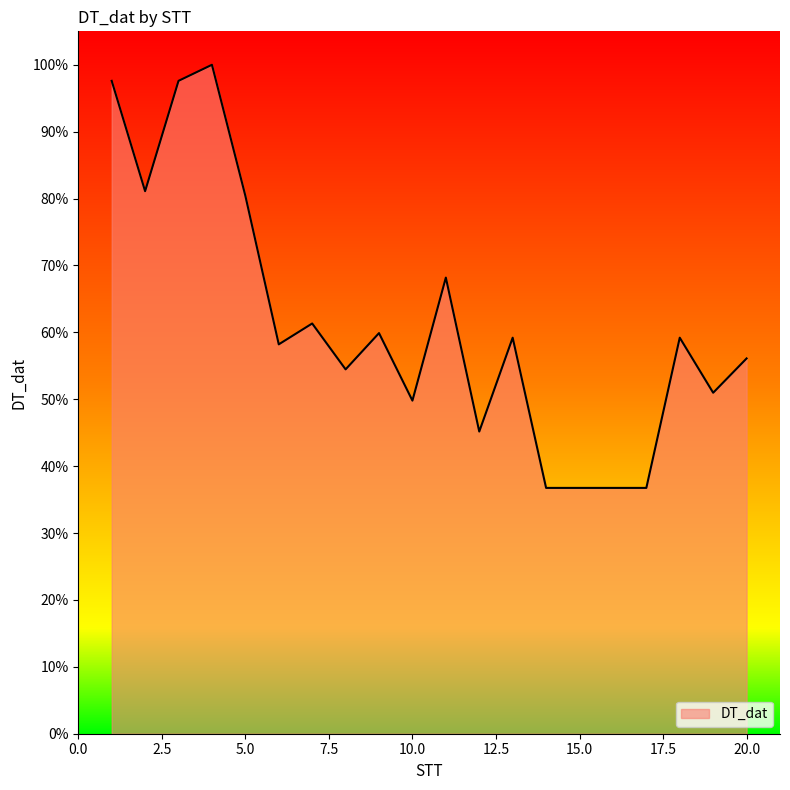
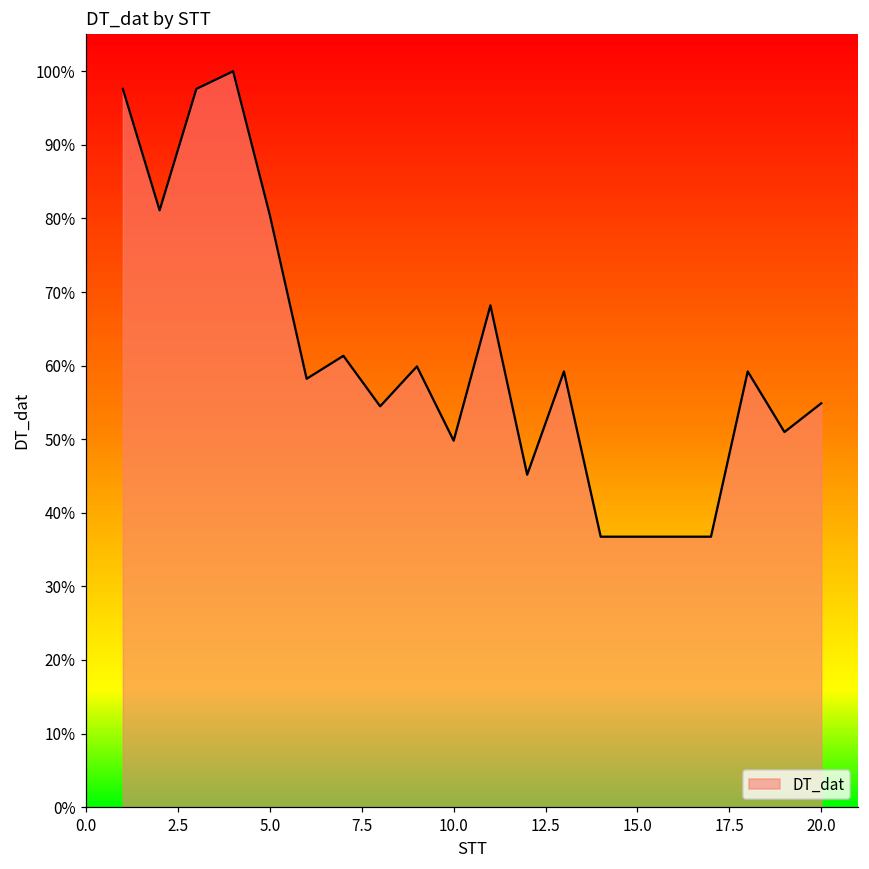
  {
    "5.0": "80%",
    "10.0": "50%",
    "15.0": "37%",
-   "20.0": "56%"
+   "20.0": "55%"
  }
